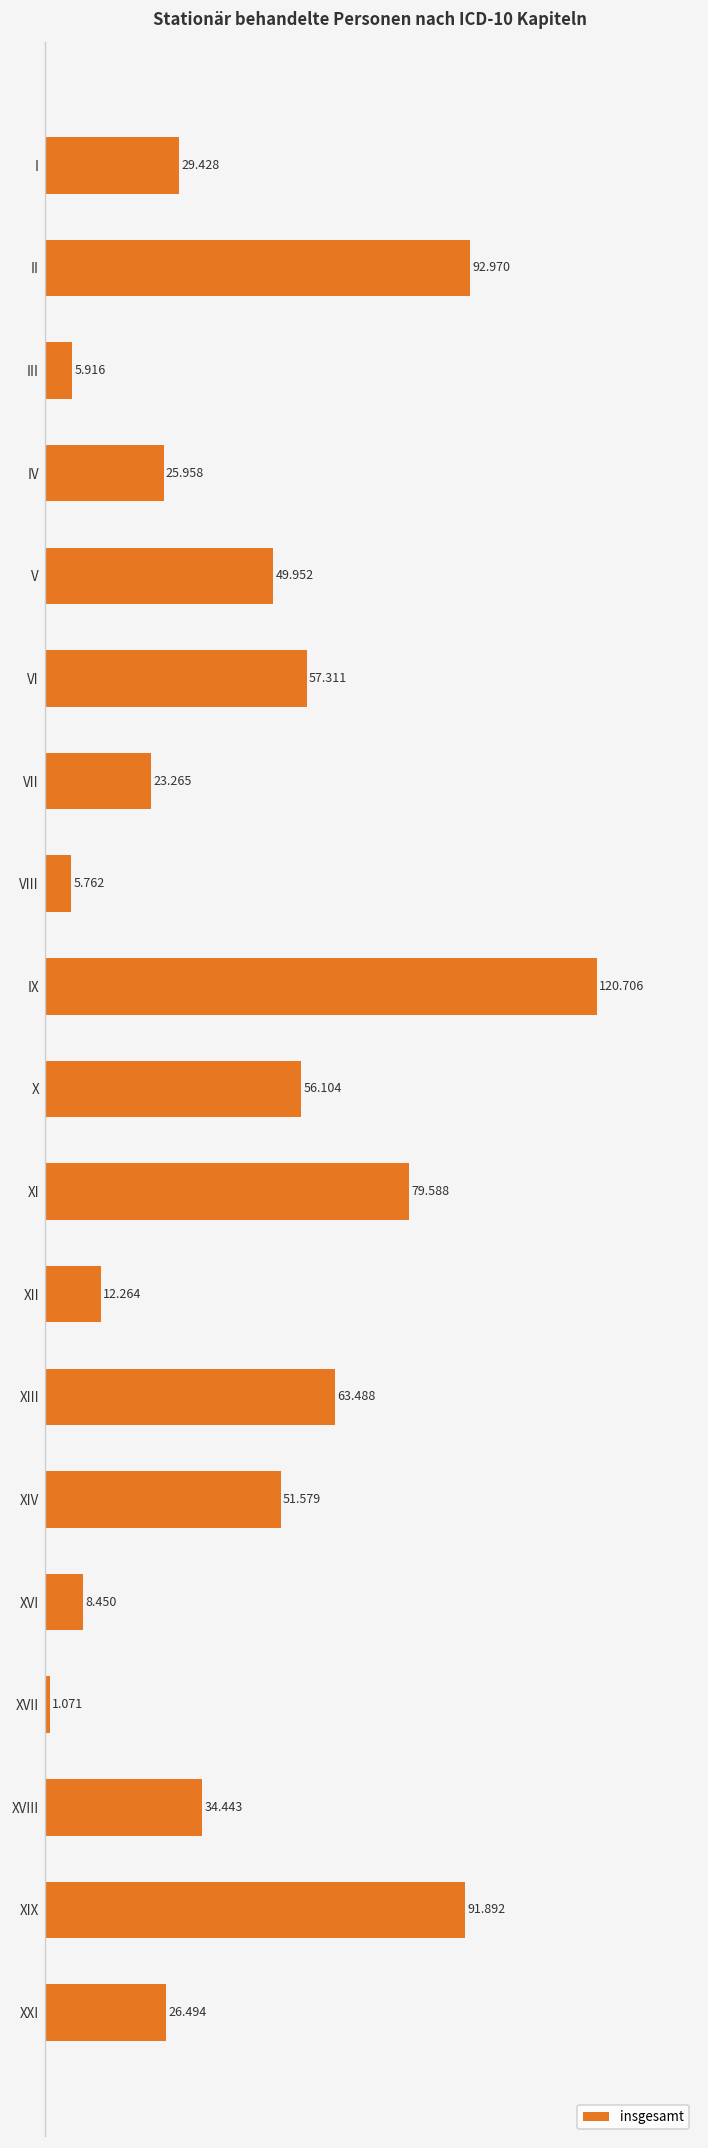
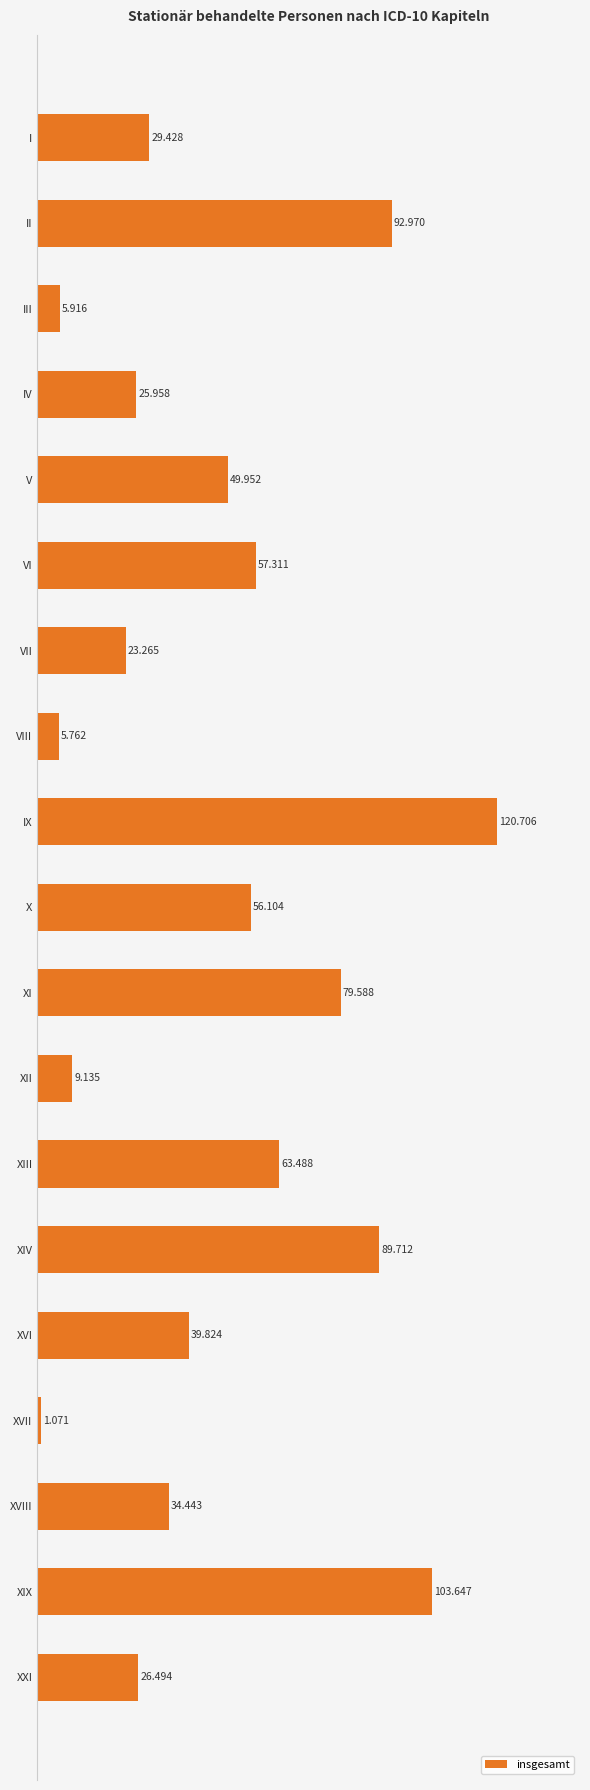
  {
-   "XII": 12.264,
-   "XIV": 51.579,
-   "XVI": 8.450,
-   "XIX": 91.892
+   "XII": 9.135,
+   "XIV": 89.712,
+   "XVI": 39.824,
+   "XIX": 103.647
  }
